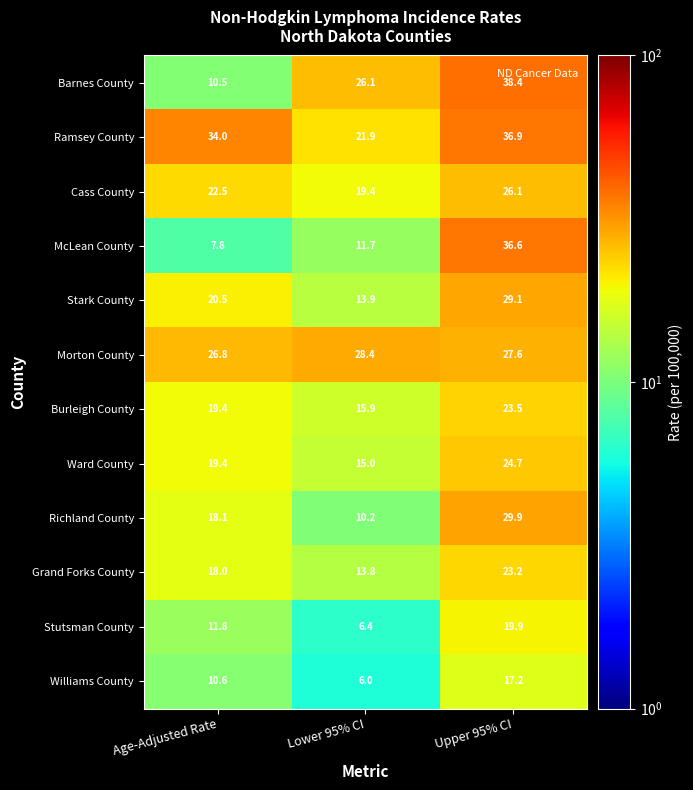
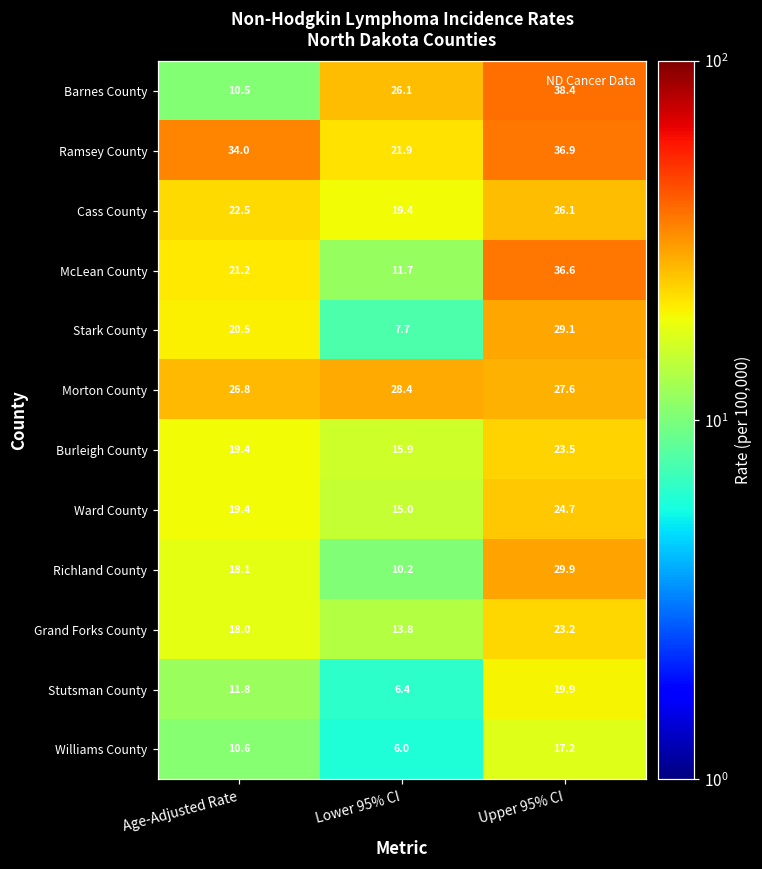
  {
    "Barnes County": {
      "Age-Adjusted Rate": 10.5,
      "Lower 95% CI": 26.1
    },
    "Ramsey County": {
      "Age-Adjusted Rate": 34.0,
      "Lower 95% CI": 21.9,
      "Upper 95% CI": 36.9
    },
    "Cass County": {
      "Age-Adjusted Rate": 22.5,
      "Lower 95% CI": 19.4,
      "Upper 95% CI": 26.1
    },
    "McLean County": {
-     "Age-Adjusted Rate": 7.8,
+     "Age-Adjusted Rate": 21.2,
      "Lower 95% CI": 11.7,
      "Upper 95% CI": 36.6
    },
    "Stark County": {
      "Age-Adjusted Rate": 20.5,
-     "Lower 95% CI": 13.9,
+     "Lower 95% CI": 7.7,
      "Upper 95% CI": 29.1
    },
    "Morton County": {
      "Age-Adjusted Rate": 26.8,
      "Lower 95% CI": 28.4,
      "Upper 95% CI": 27.6
    },
    "Burleigh County": {
      "Age-Adjusted Rate": 19.4,
      "Lower 95% CI": 15.9,
      "Upper 95% CI": 23.5
    },
    "Ward County": {
      "Age-Adjusted Rate": 19.4,
      "Lower 95% CI": 15.0,
      "Upper 95% CI": 24.7
    },
    "Richland County": {
      "Age-Adjusted Rate": 18.1,
      "Lower 95% CI": 10.2,
      "Upper 95% CI": 29.9
    },
    "Grand Forks County": {
      "Age-Adjusted Rate": 18.0,
      "Lower 95% CI": 13.8,
      "Upper 95% CI": 23.2
    },
    "Stutsman County": {
      "Age-Adjusted Rate": 11.8,
      "Lower 95% CI": 6.4,
      "Upper 95% CI": 19.9
    },
    "Williams County": {
      "Age-Adjusted Rate": 10.6,
      "Lower 95% CI": 6.0,
      "Upper 95% CI": 17.2
    }
  }
